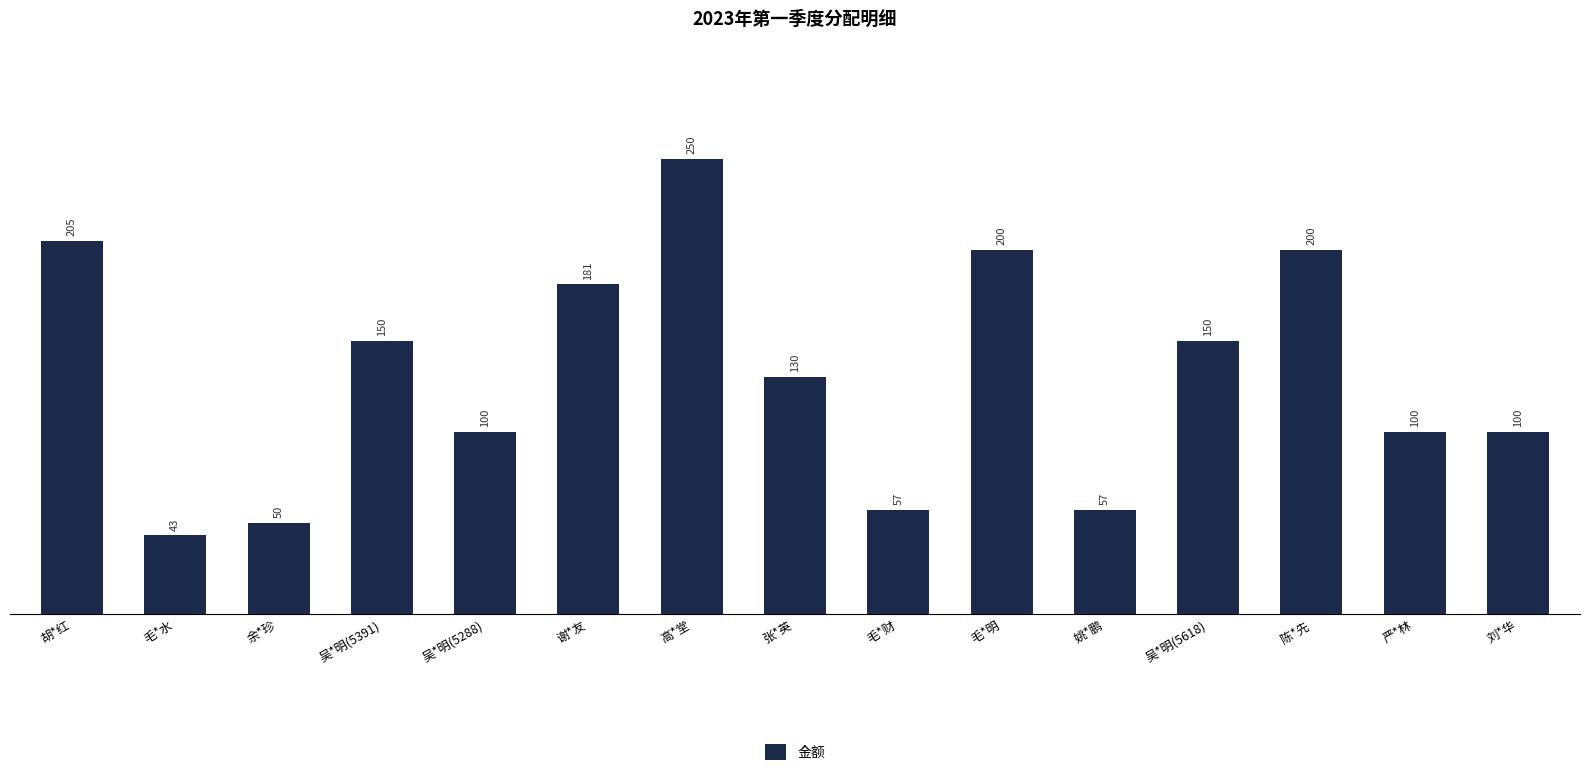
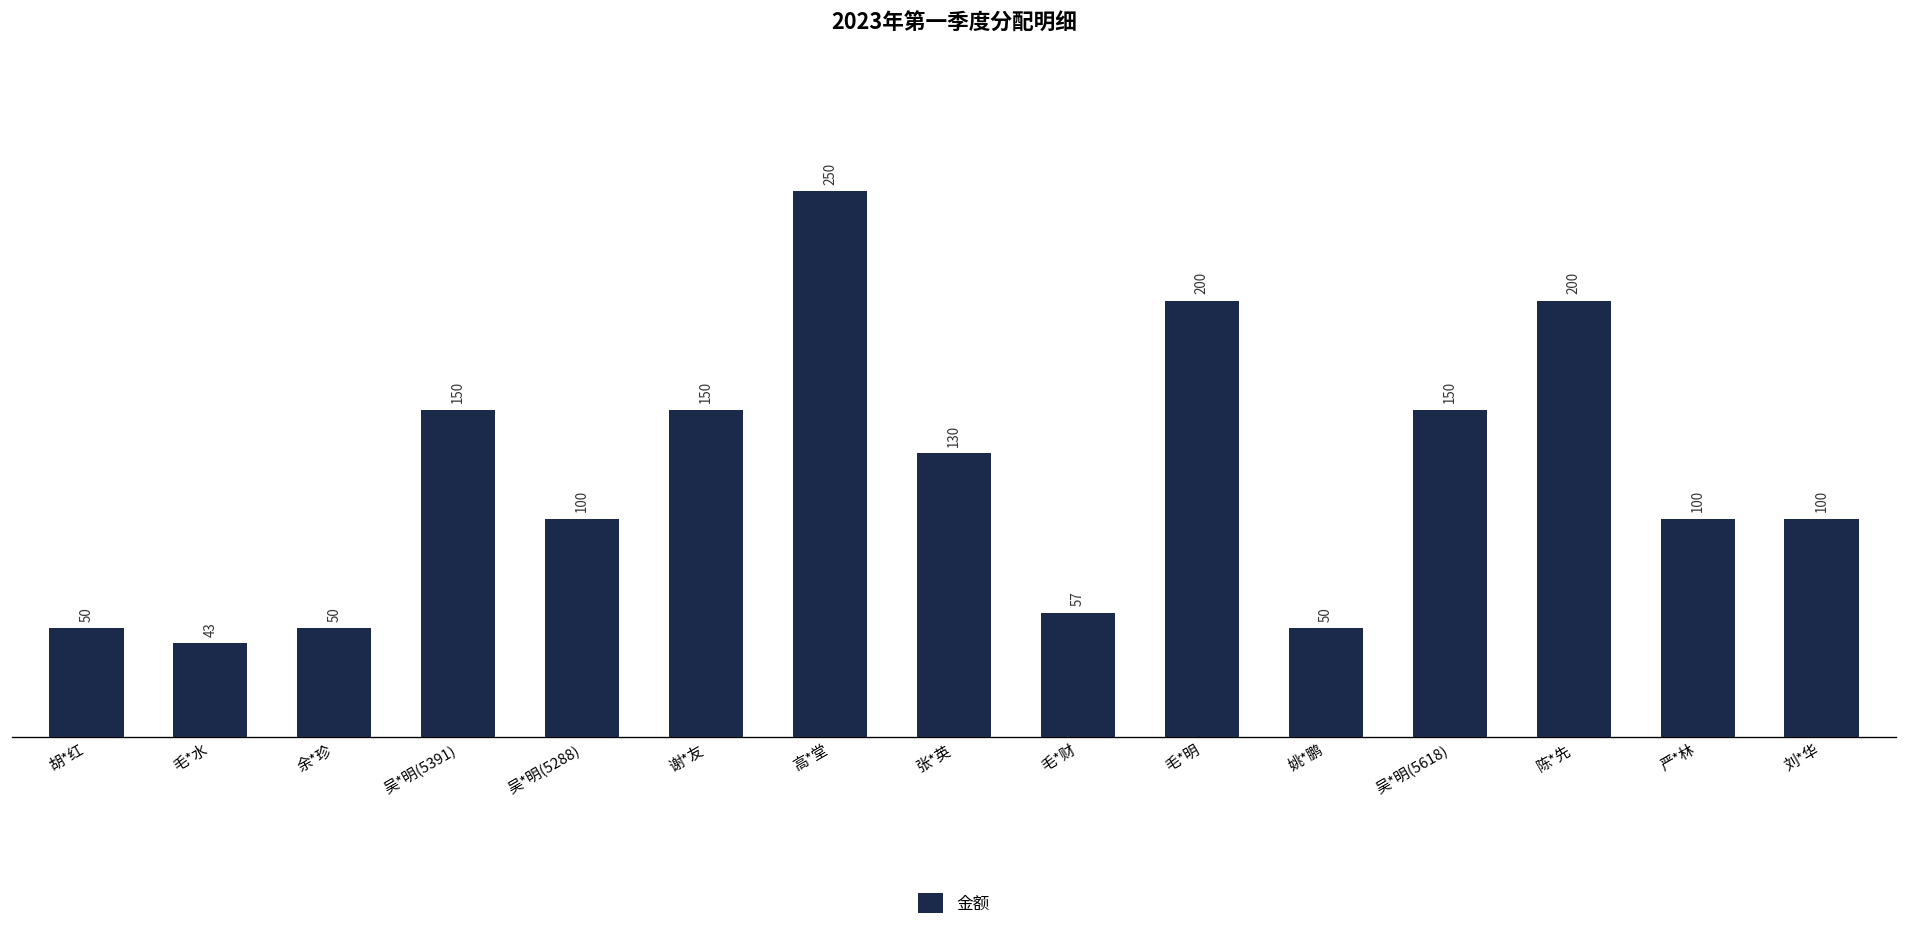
  {
-   "胡*红": 205,
+   "胡*红": 50,
    "毛*水": 43,
    "余*珍": 50,
    "吴*明(5391)": 150,
    "吴*明(5288)": 100,
-   "谢*友": 181,
+   "谢*友": 150,
    "高*堂": 250,
    "张*英": 130,
    "毛*财": 57,
    "毛*明": 200,
-   "姚*鹏": 57,
+   "姚*鹏": 50,
    "吴*明(5618)": 150,
    "陈*先": 200,
    "严*林": 100,
    "刘*华": 100
  }
